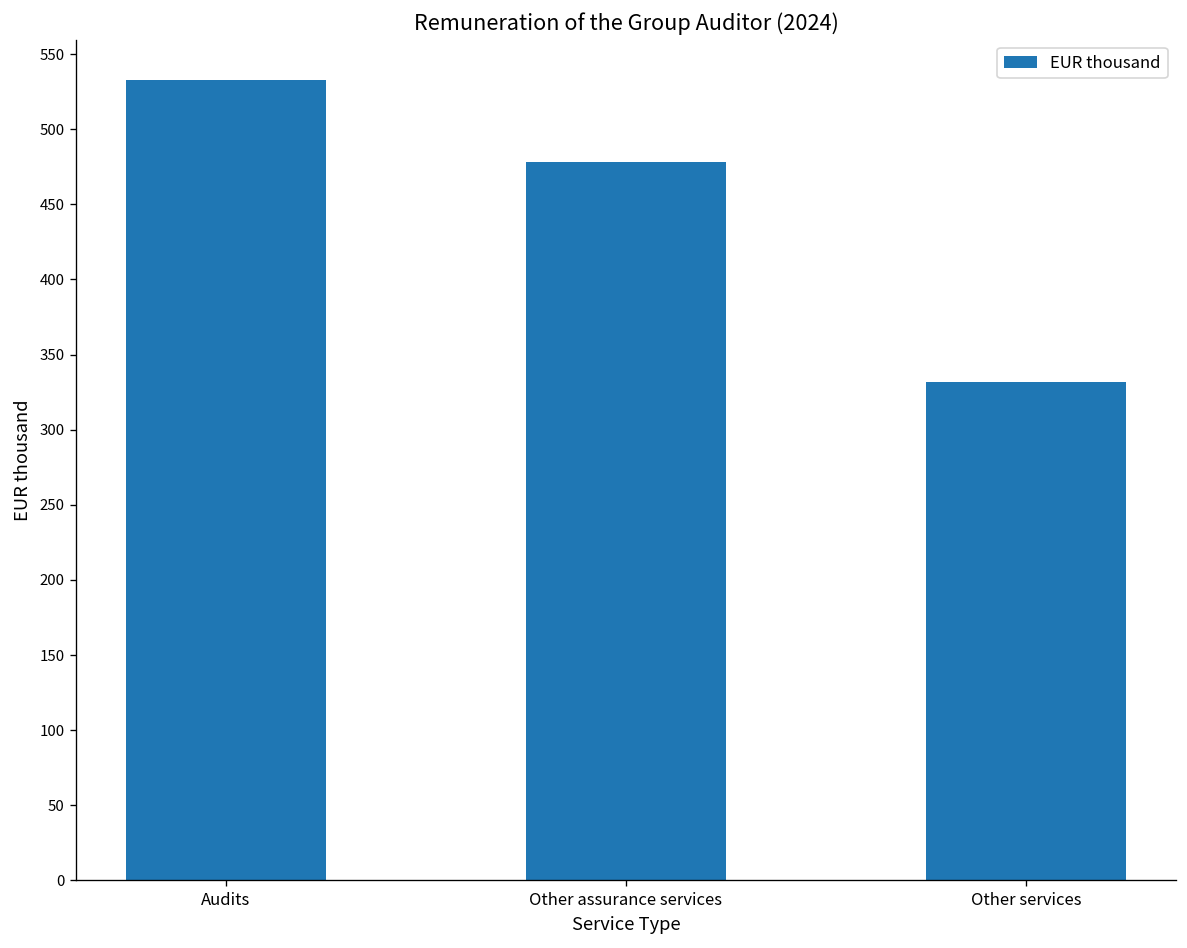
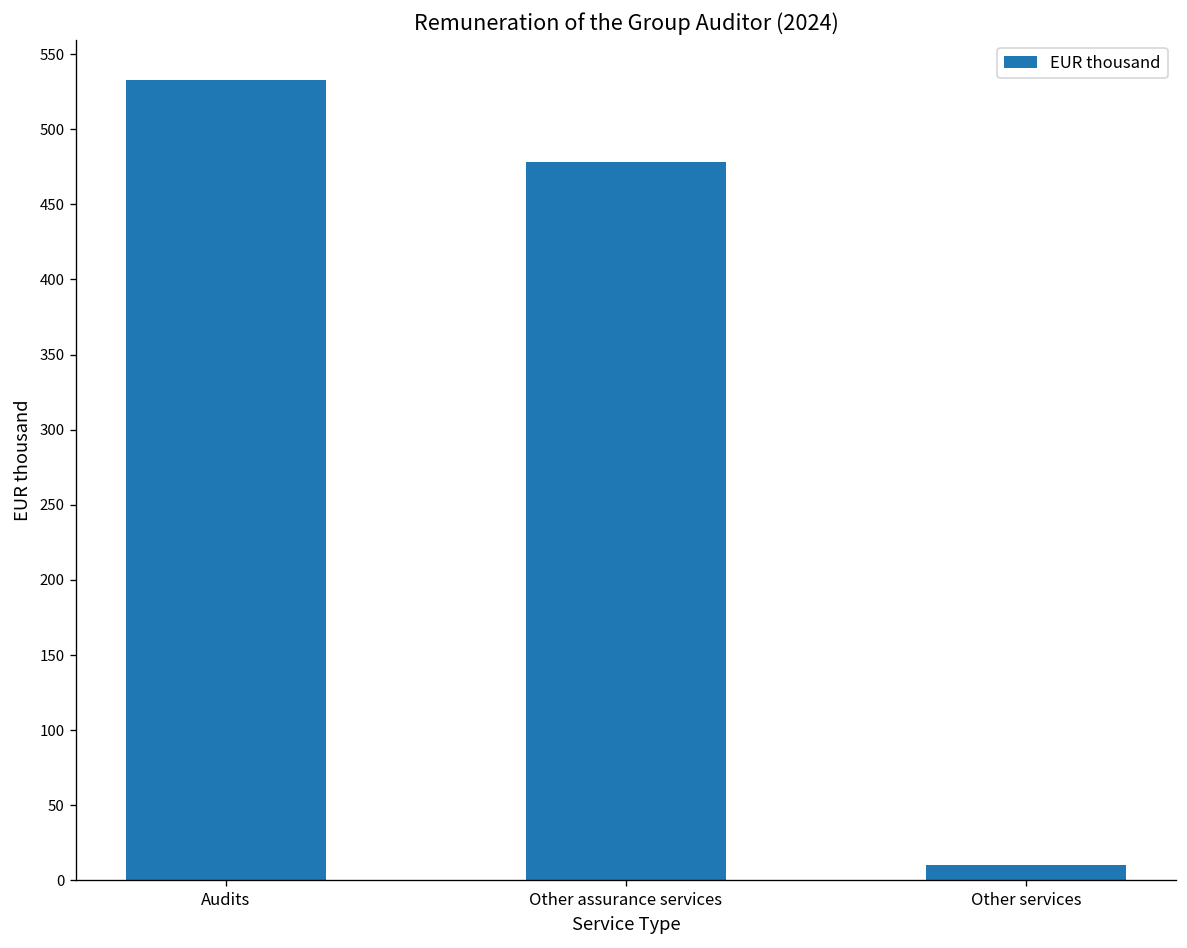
  {
    "Audits": 533,
    "Other assurance services": 478,
-   "Other services": 332
+   "Other services": 10
  }
